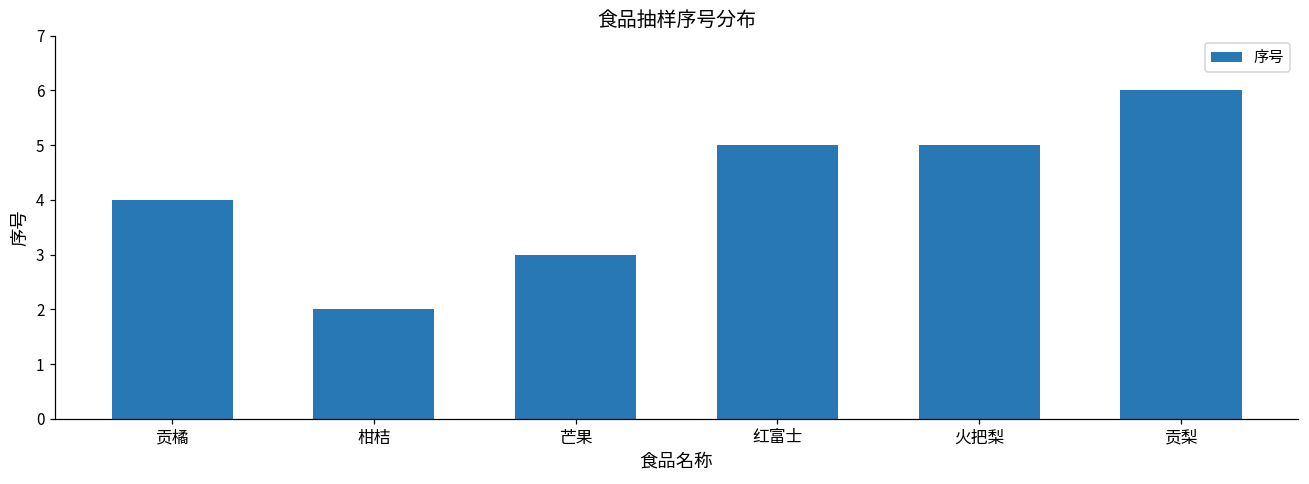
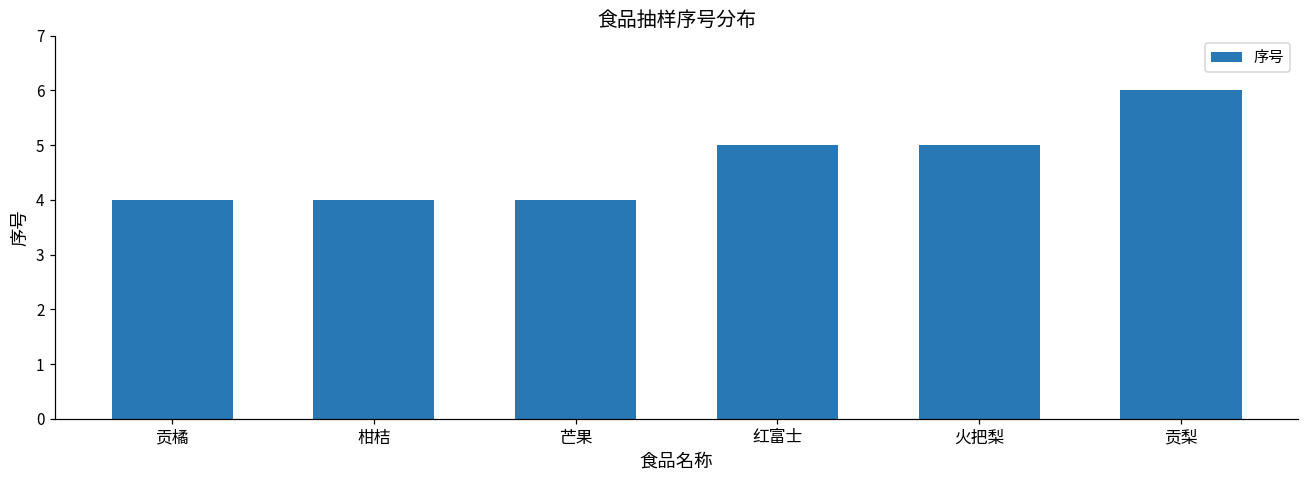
  {
    "贡橘": 4,
-   "柑桔": 2,
-   "芒果": 3,
+   "柑桔": 4,
+   "芒果": 4,
    "红富士": 5,
    "火把梨": 5,
    "贡梨": 6
  }
